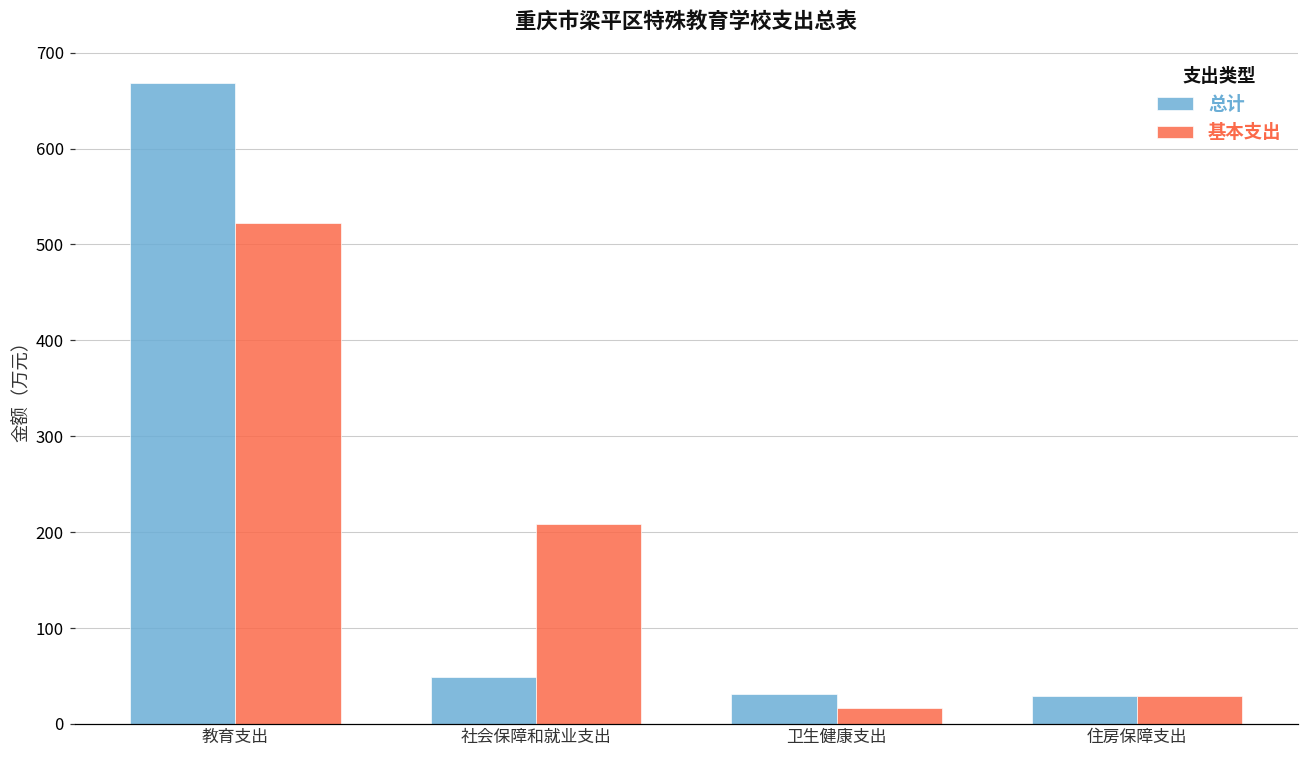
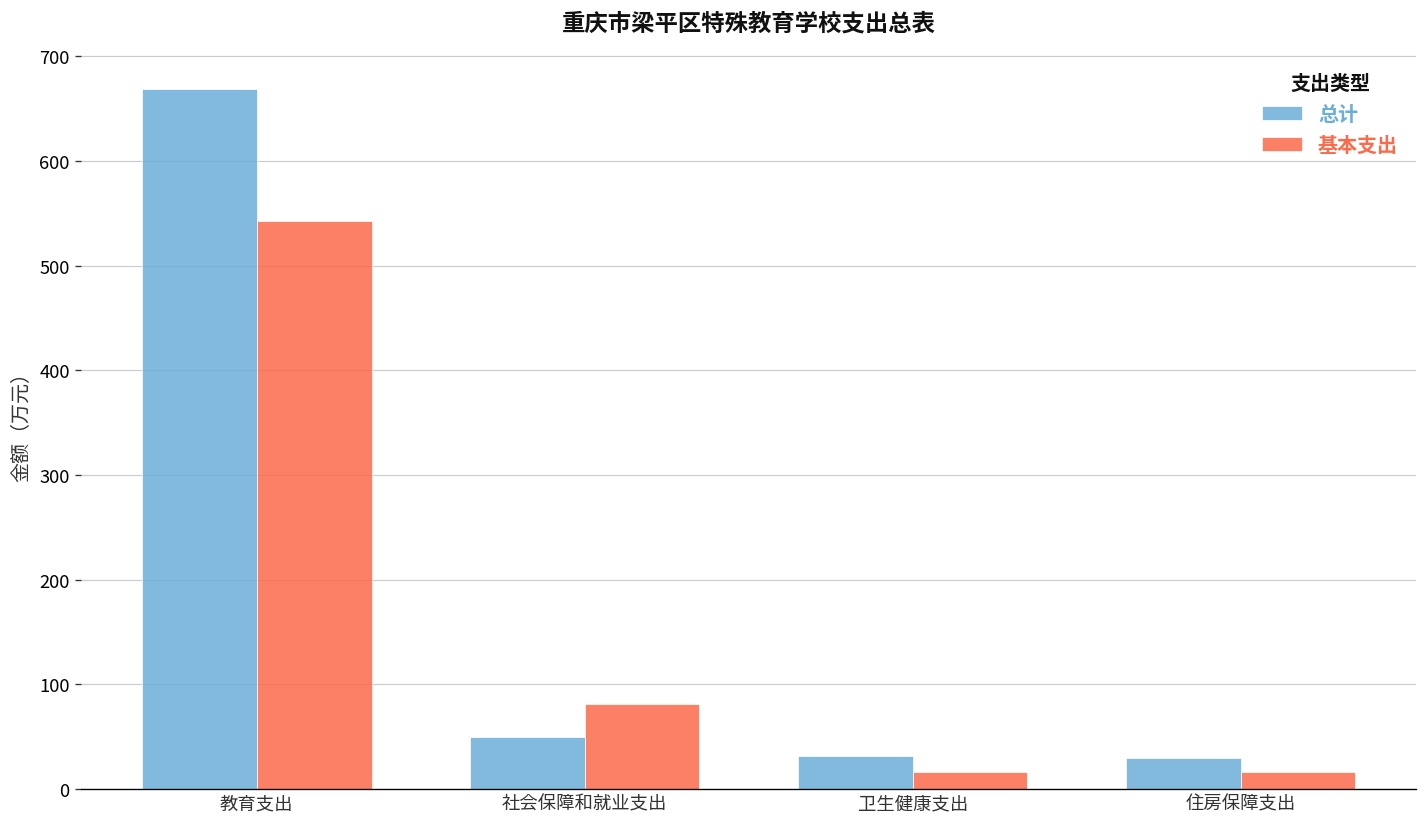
  {
    "总计": {
      "教育支出": 670,
      "社会保障和就业支出": 50,
      "卫生健康支出": 30,
      "住房保障支出": 30
    },
    "基本支出": {
-     "教育支出": 520,
-     "社会保障和就业支出": 210,
+     "教育支出": 540,
+     "社会保障和就业支出": 80,
      "卫生健康支出": 20,
-     "住房保障支出": 30
+     "住房保障支出": 20
    }
  }
